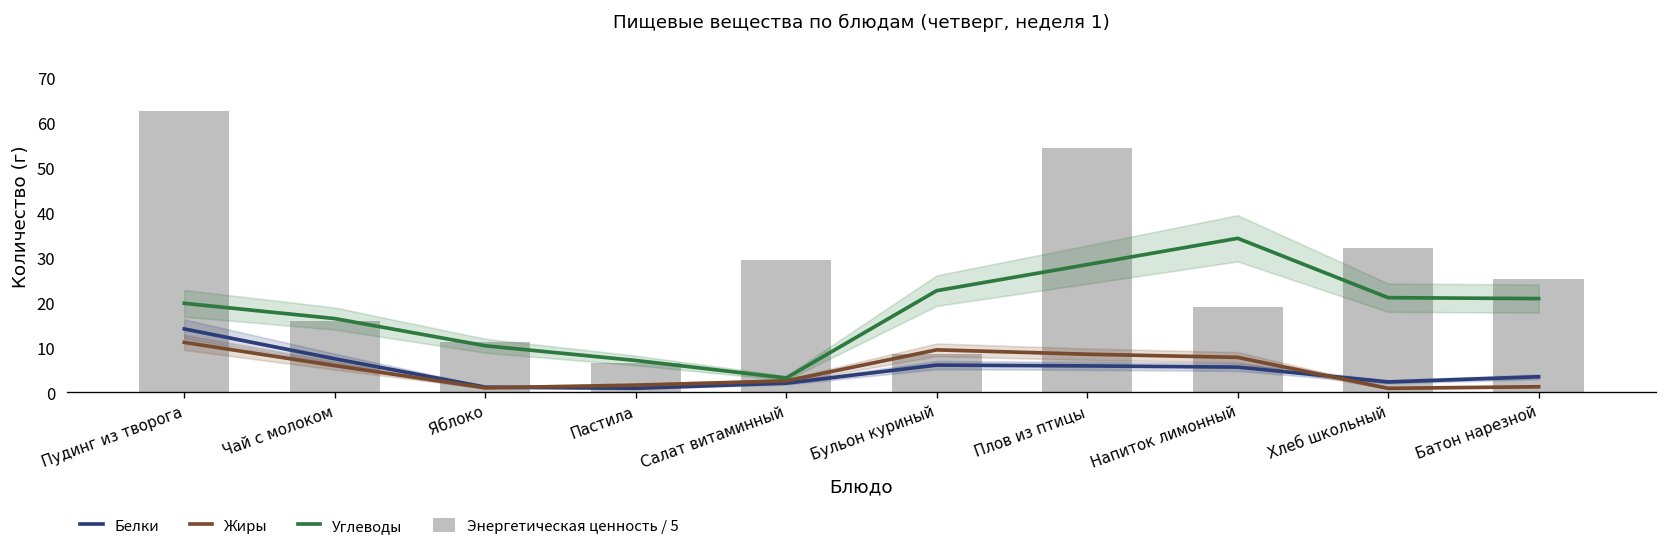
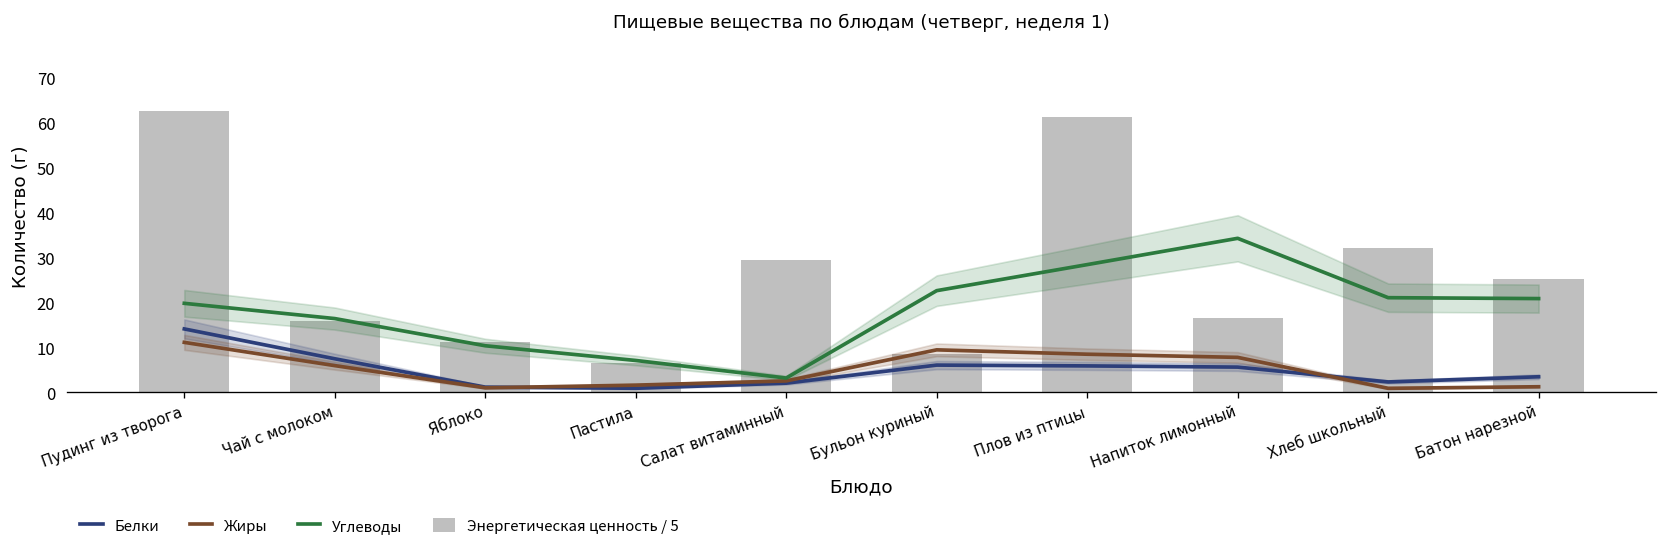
  {
    "Энергетическая ценность / 5": {
      "Пудинг из творога": 63,
      "Чай с молоком": 16,
      "Яблоко": 11,
      "Пастила": 7,
      "Салат витаминный": 30,
      "Бульон куриный": 9,
-     "Плов из птицы": 54,
-     "Напиток лимонный": 19,
+     "Плов из птицы": 61,
+     "Напиток лимонный": 17,
      "Хлеб школьный": 32,
      "Батон нарезной": 25
    }
  }
